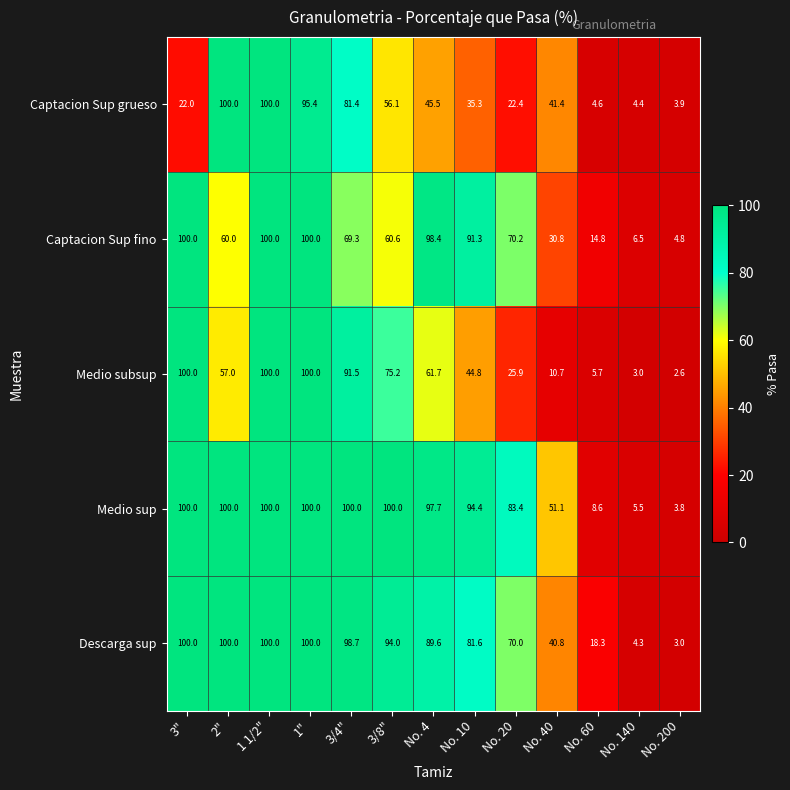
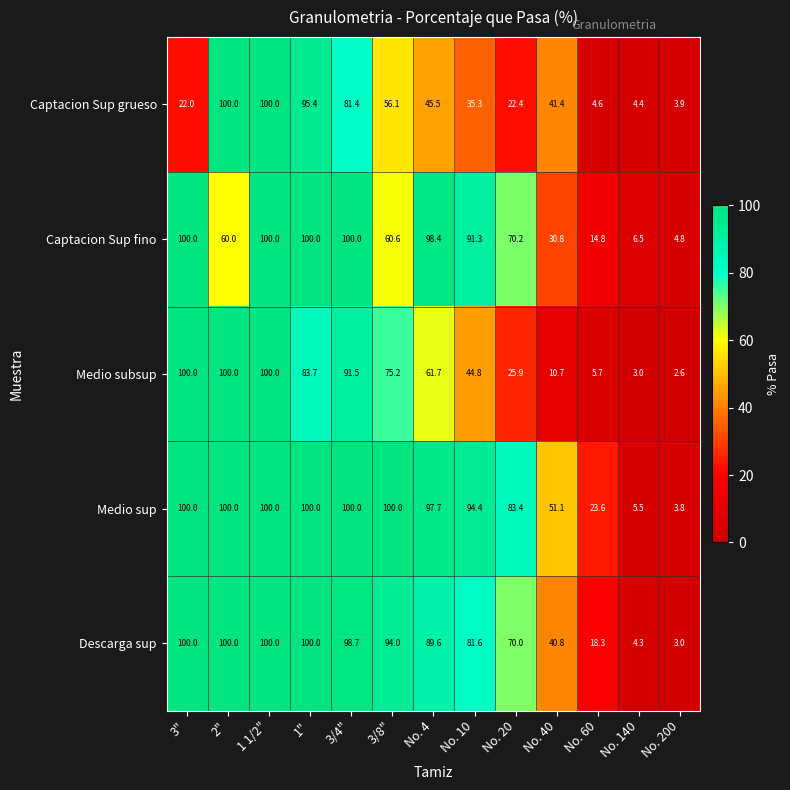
  {
    "Captacion Sup grueso": {
      "3\"": 22.0,
      "2\"": 100.0,
      "1 1/2\"": 100.0,
      "1\"": 95.4,
      "3/4\"": 81.4,
      "3/8\"": 56.1,
      "No. 4": 45.5,
      "No. 10": 35.3,
      "No. 20": 22.4,
      "No. 40": 41.4,
      "No. 60": 4.6,
      "No. 140": 4.4,
      "No. 200": 3.9
    },
    "Captacion Sup fino": {
      "3\"": 100.0,
      "2\"": 60.0,
      "1 1/2\"": 100.0,
      "1\"": 100.0,
-     "3/4\"": 69.3,
+     "3/4\"": 100.0,
      "3/8\"": 60.6,
      "No. 4": 98.4,
      "No. 10": 91.3,
      "No. 20": 70.2,
      "No. 40": 30.8,
      "No. 60": 14.8,
      "No. 140": 6.5,
      "No. 200": 4.8
    },
    "Medio subsup": {
      "3\"": 100.0,
-     "2\"": 57.0,
+     "2\"": 100.0,
      "1 1/2\"": 100.0,
-     "1\"": 100.0,
+     "1\"": 83.7,
      "3/4\"": 91.5,
      "3/8\"": 75.2,
      "No. 4": 61.7,
      "No. 10": 44.8,
      "No. 20": 25.9,
      "No. 40": 10.7,
      "No. 60": 5.7,
      "No. 140": 3.0,
      "No. 200": 2.6
    },
    "Medio sup": {
      "3\"": 100.0,
      "2\"": 100.0,
      "1 1/2\"": 100.0,
      "1\"": 100.0,
      "3/4\"": 100.0,
      "3/8\"": 100.0,
      "No. 4": 97.7,
      "No. 10": 94.4,
      "No. 20": 83.4,
      "No. 40": 51.1,
-     "No. 60": 8.6,
+     "No. 60": 23.6,
      "No. 140": 5.5,
      "No. 200": 3.8
    },
    "Descarga sup": {
      "3\"": 100.0,
      "2\"": 100.0,
      "1 1/2\"": 100.0,
      "1\"": 100.0,
      "3/4\"": 98.7,
      "3/8\"": 94.0,
      "No. 4": 89.6,
      "No. 10": 81.6,
      "No. 20": 70.0,
      "No. 40": 40.8,
      "No. 60": 18.3,
      "No. 140": 4.3,
      "No. 200": 3.0
    }
  }
